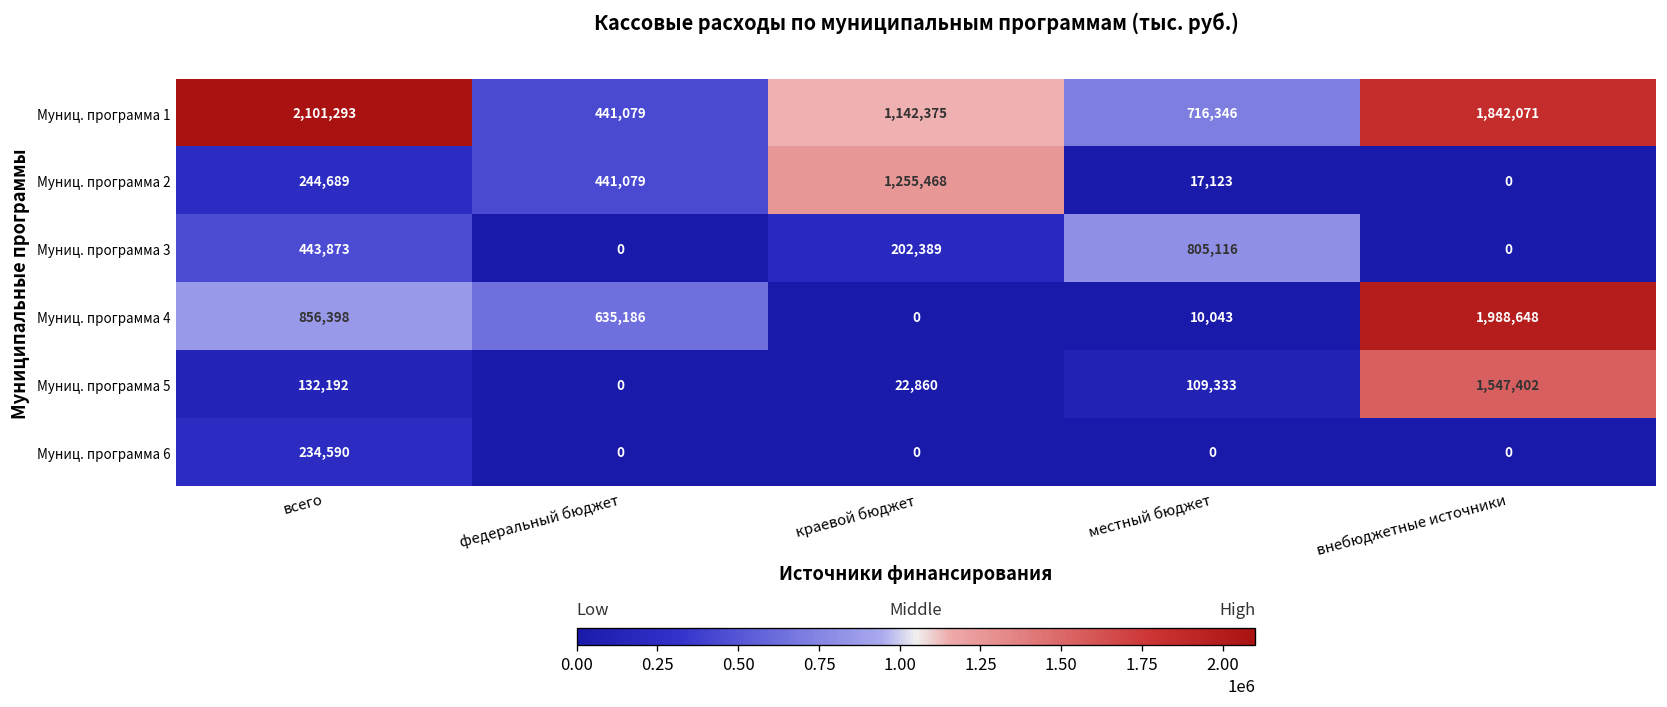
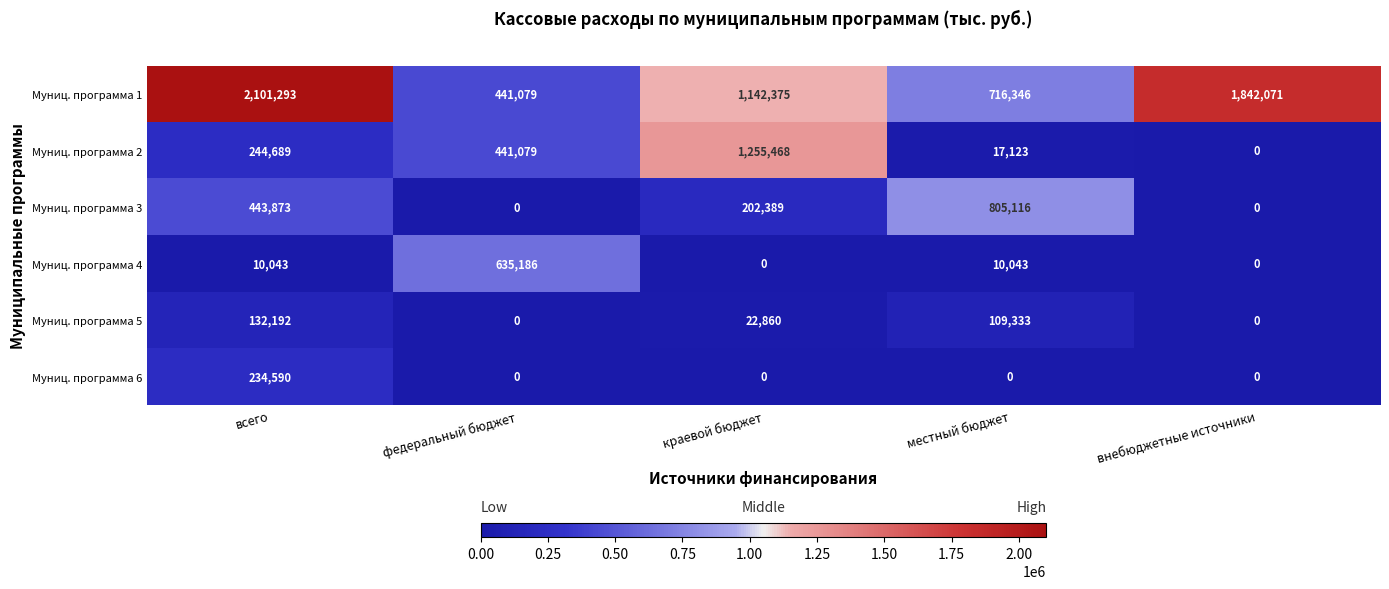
  {
    "Муниц. программа 1": {
      "всего": "2,101,293",
      "федеральный бюджет": "441,079",
      "краевой бюджет": "1,142,375",
      "местный бюджет": "716,346",
      "внебюджетные источники": "1,842,071"
    },
    "Муниц. программа 2": {
      "всего": "244,689",
      "федеральный бюджет": "441,079",
      "краевой бюджет": "1,255,468",
      "местный бюджет": "17,123",
      "внебюджетные источники": "0"
    },
    "Муниц. программа 3": {
      "всего": "443,873",
      "федеральный бюджет": "0",
      "краевой бюджет": "202,389",
      "местный бюджет": "805,116",
      "внебюджетные источники": "0"
    },
    "Муниц. программа 4": {
-     "всего": "856,398",
+     "всего": "10,043",
      "федеральный бюджет": "635,186",
      "краевой бюджет": "0",
      "местный бюджет": "10,043",
-     "внебюджетные источники": "1,988,648"
+     "внебюджетные источники": "0"
    },
    "Муниц. программа 5": {
      "всего": "132,192",
      "федеральный бюджет": "0",
      "краевой бюджет": "22,860",
      "местный бюджет": "109,333",
-     "внебюджетные источники": "1,547,402"
+     "внебюджетные источники": "0"
    },
    "Муниц. программа 6": {
      "всего": "234,590",
      "федеральный бюджет": "0",
      "краевой бюджет": "0",
      "местный бюджет": "0",
      "внебюджетные источники": "0"
    }
  }
